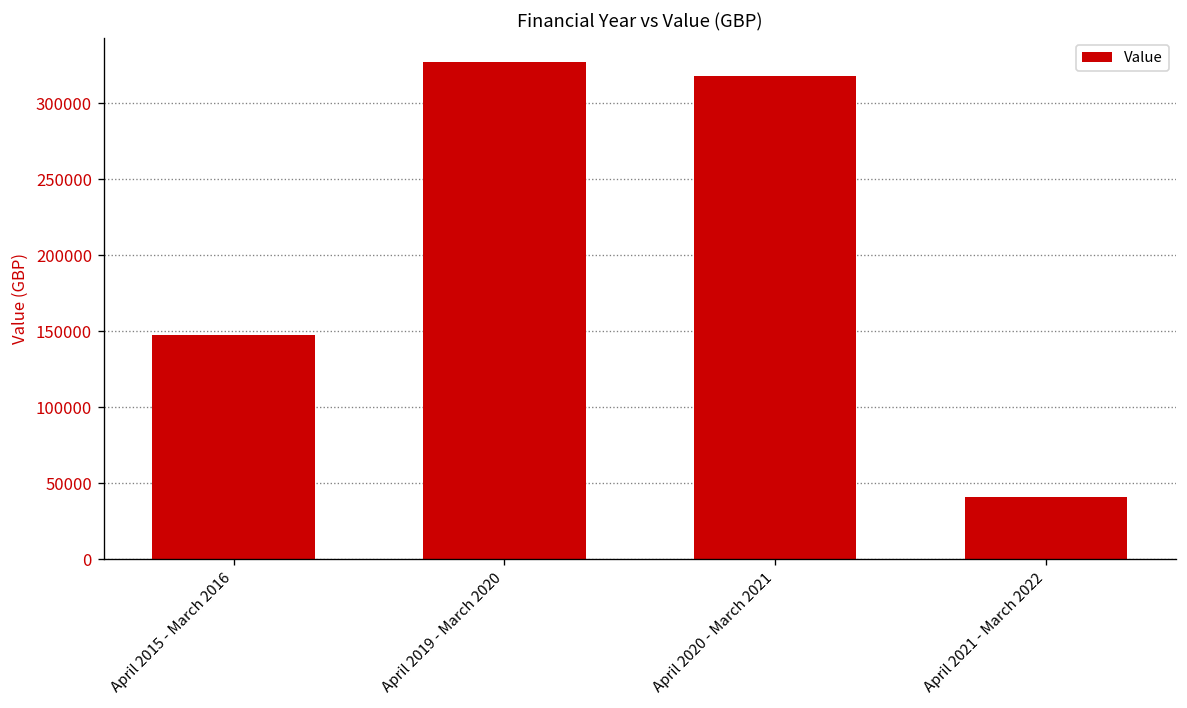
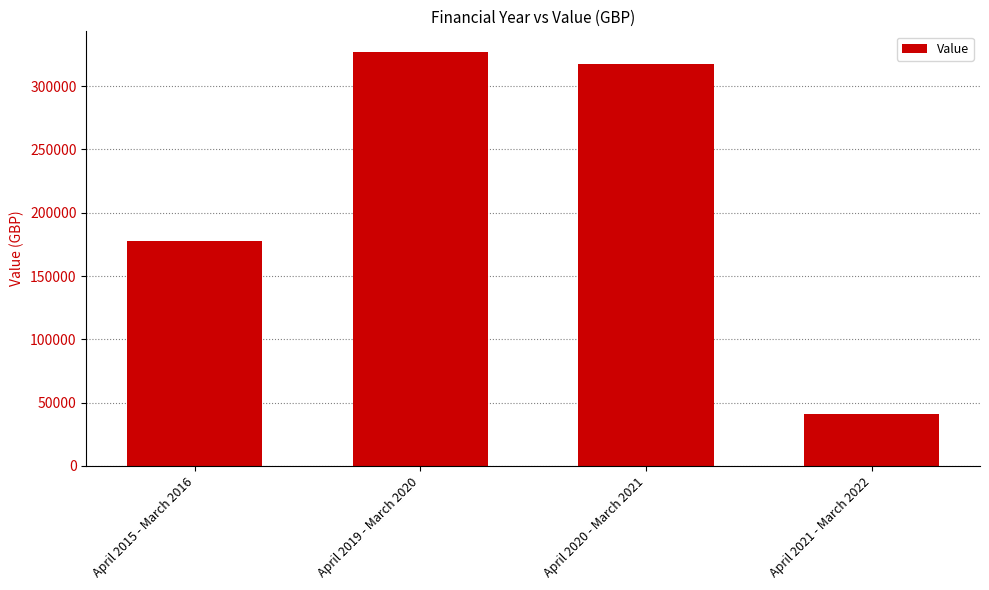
  {
-   "April 2015 - March 2016": 147000,
+   "April 2015 - March 2016": 178000,
    "April 2019 - March 2020": 327000,
    "April 2020 - March 2021": 318000,
    "April 2021 - March 2022": 41000
  }
